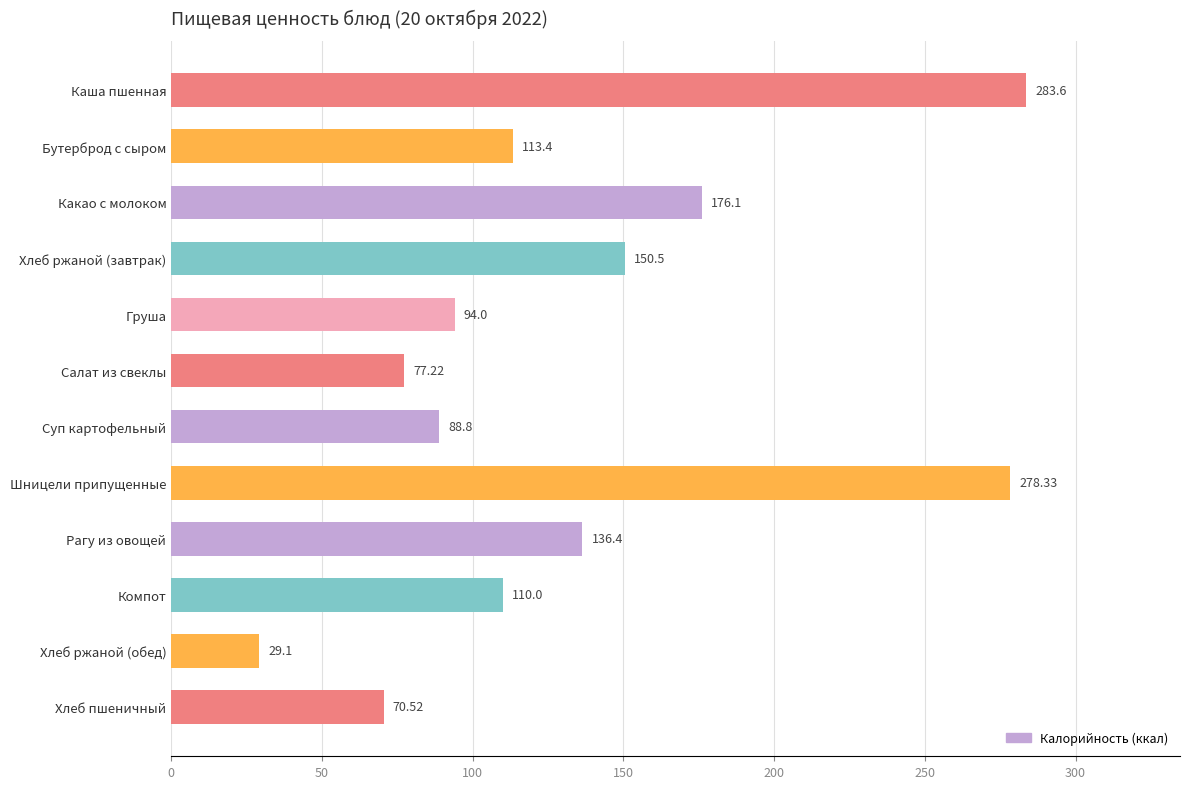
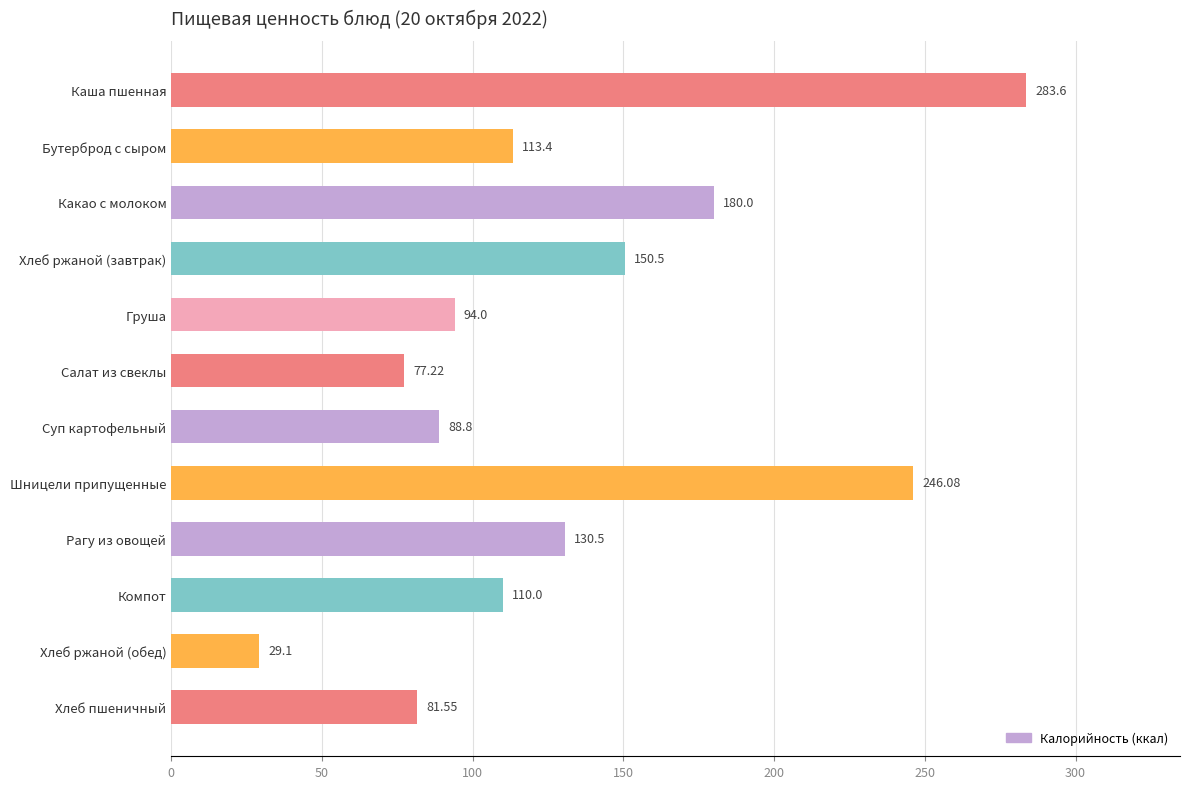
  {
    "Каша пшенная": 283.6,
    "Бутерброд с сыром": 113.4,
-   "Какао с молоком": 176.1,
+   "Какао с молоком": 180.0,
    "Хлеб ржаной (завтрак)": 150.5,
    "Груша": 94.0,
    "Салат из свеклы": 77.22,
    "Суп картофельный": 88.8,
-   "Шницели припущенные": 278.33,
-   "Рагу из овощей": 136.4,
+   "Шницели припущенные": 246.08,
+   "Рагу из овощей": 130.5,
    "Компот": 110.0,
    "Хлеб ржаной (обед)": 29.1,
-   "Хлеб пшеничный": 70.52
+   "Хлеб пшеничный": 81.55
  }
